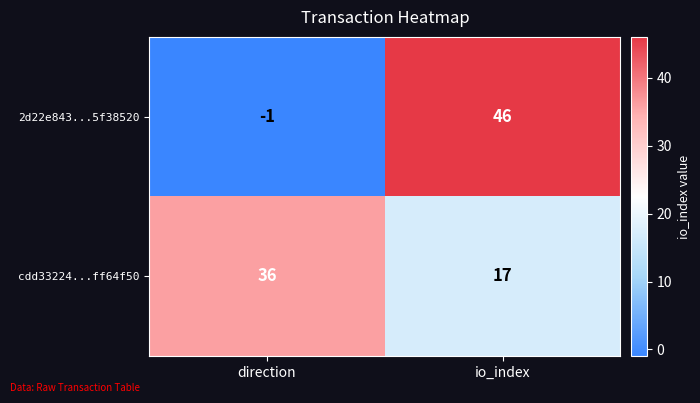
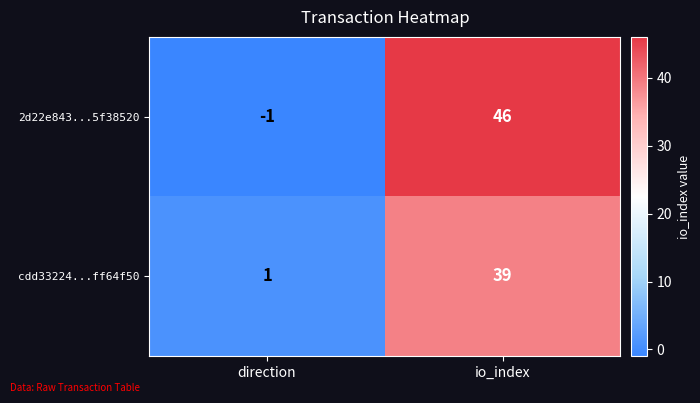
  {
    "2d22e843...5f38520": {
      "direction": -1,
      "io_index": 46
    },
    "cdd33224...ff64f50": {
-     "direction": 36,
-     "io_index": 17
+     "direction": 1,
+     "io_index": 39
    }
  }
